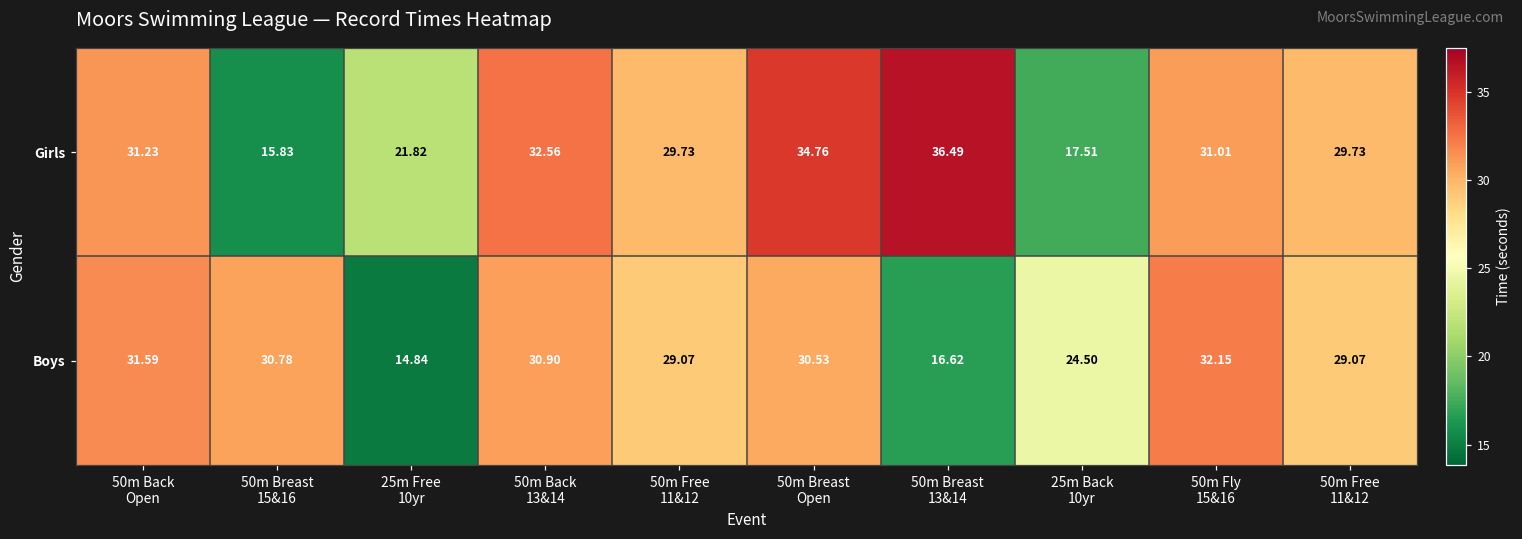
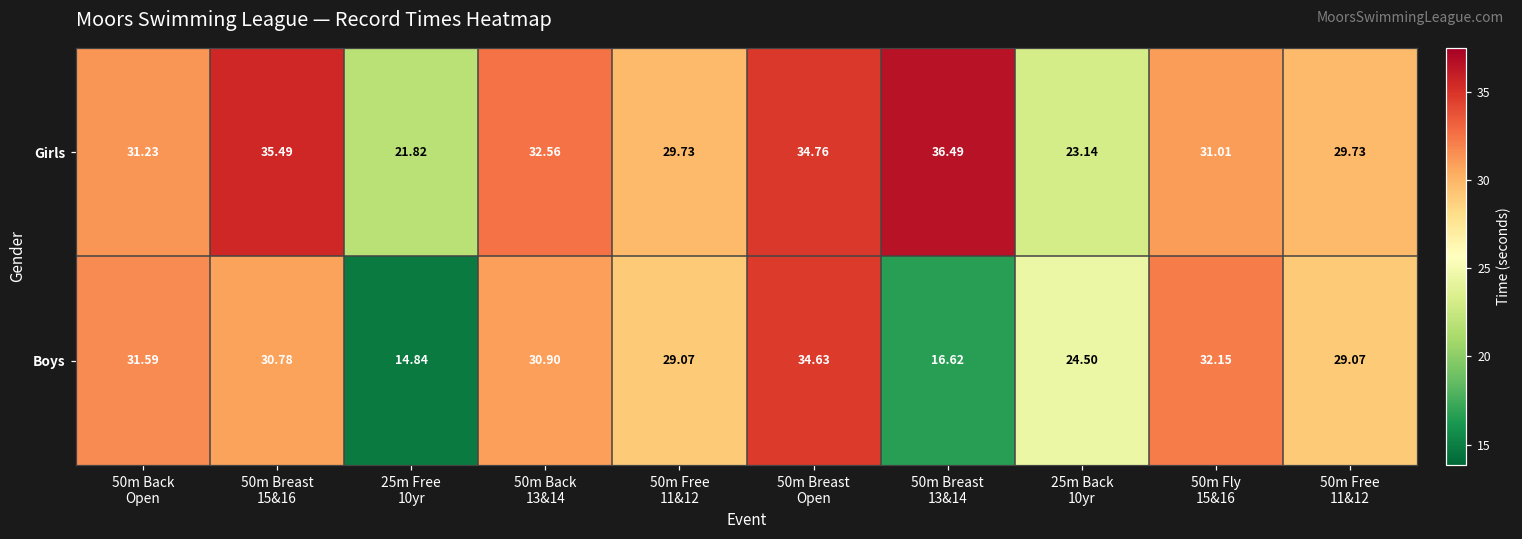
  {
    "Girls": {
      "50m Back Open": 31.23,
-     "50m Breast 15&16": 15.83,
+     "50m Breast 15&16": 35.49,
      "25m Free 10yr": 21.82,
      "50m Back 13&14": 32.56,
      "50m Breast Open": 34.76,
      "50m Breast 13&14": 36.49,
-     "25m Back 10yr": 17.51,
+     "25m Back 10yr": 23.14,
      "50m Fly 15&16": 31.01
    },
    "Boys": {
      "50m Back Open": 31.59,
      "50m Breast 15&16": 30.78,
      "25m Free 10yr": 14.84,
      "50m Back 13&14": 30.90,
-     "50m Breast Open": 30.53,
+     "50m Breast Open": 34.63,
      "50m Breast 13&14": 16.62,
      "25m Back 10yr": 24.50,
      "50m Fly 15&16": 32.15
    }
  }
